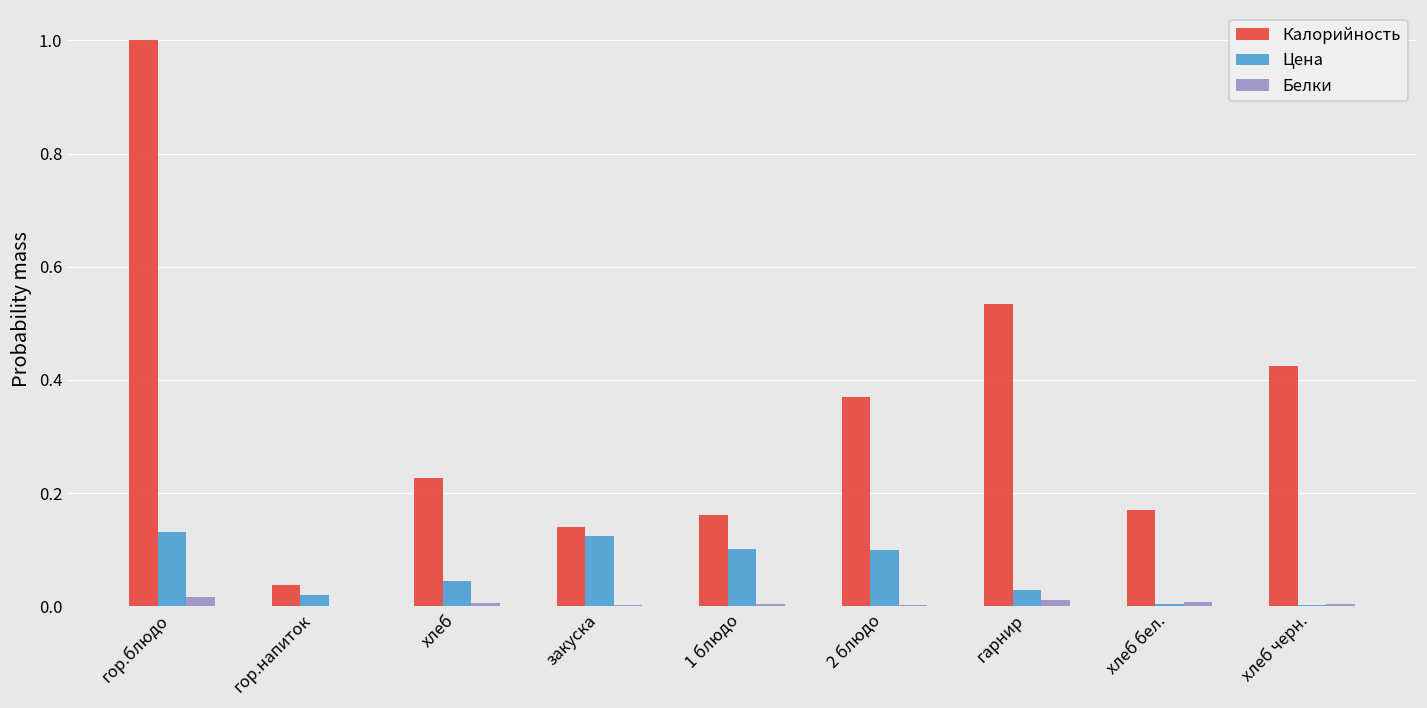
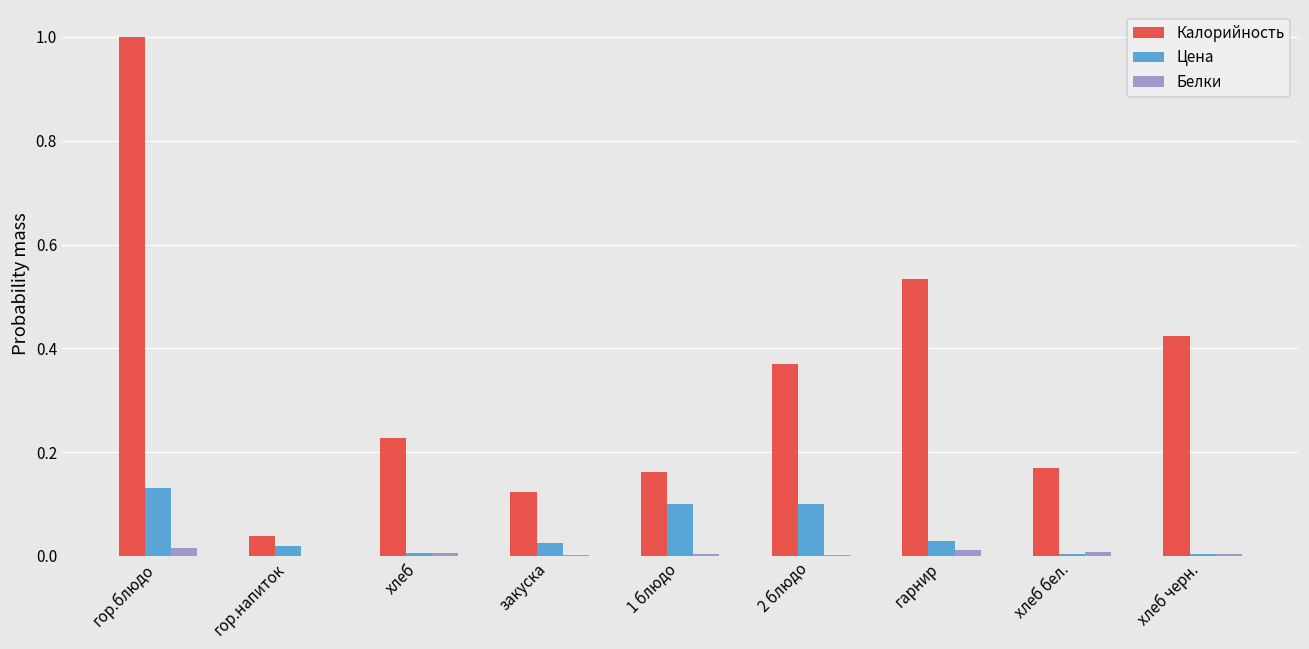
  {
    "Калорийность": {
      "гор.блюдо": 1.00,
      "гор.напиток": 0.04,
      "хлеб": 0.23,
-     "закуска": 0.14,
+     "закуска": 0.12,
      "1 блюдо": 0.16,
      "2 блюдо": 0.37,
      "гарнир": 0.53,
      "хлеб бел.": 0.17,
      "хлеб черн.": 0.42
    },
    "Цена": {
      "гор.блюдо": 0.13,
      "гор.напиток": 0.02,
-     "хлеб": 0.04,
-     "закуска": 0.12,
+     "хлеб": 0.01,
+     "закуска": 0.02,
      "1 блюдо": 0.10,
      "2 блюдо": 0.10,
      "гарнир": 0.03
    },
    "Белки": {
      "гор.блюдо": 0.02,
      "гор.напиток": 0.00,
      "хлеб": 0.01,
      "гарнир": 0.01,
      "хлеб бел.": 0.01
    }
  }
